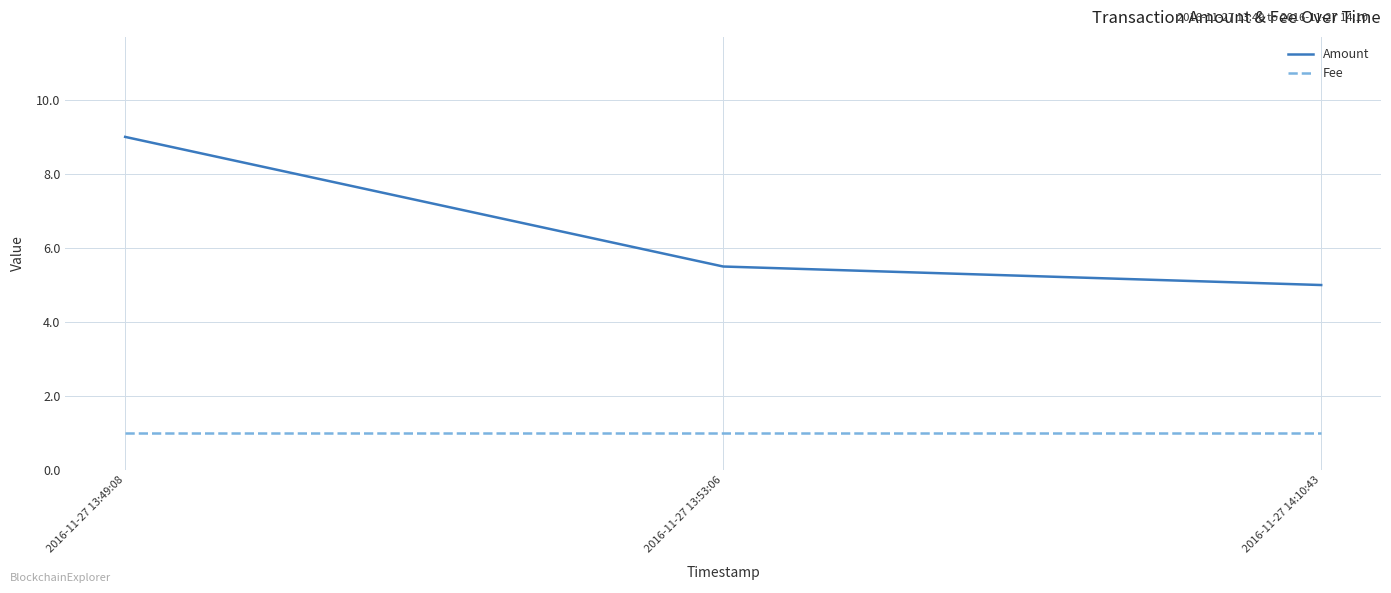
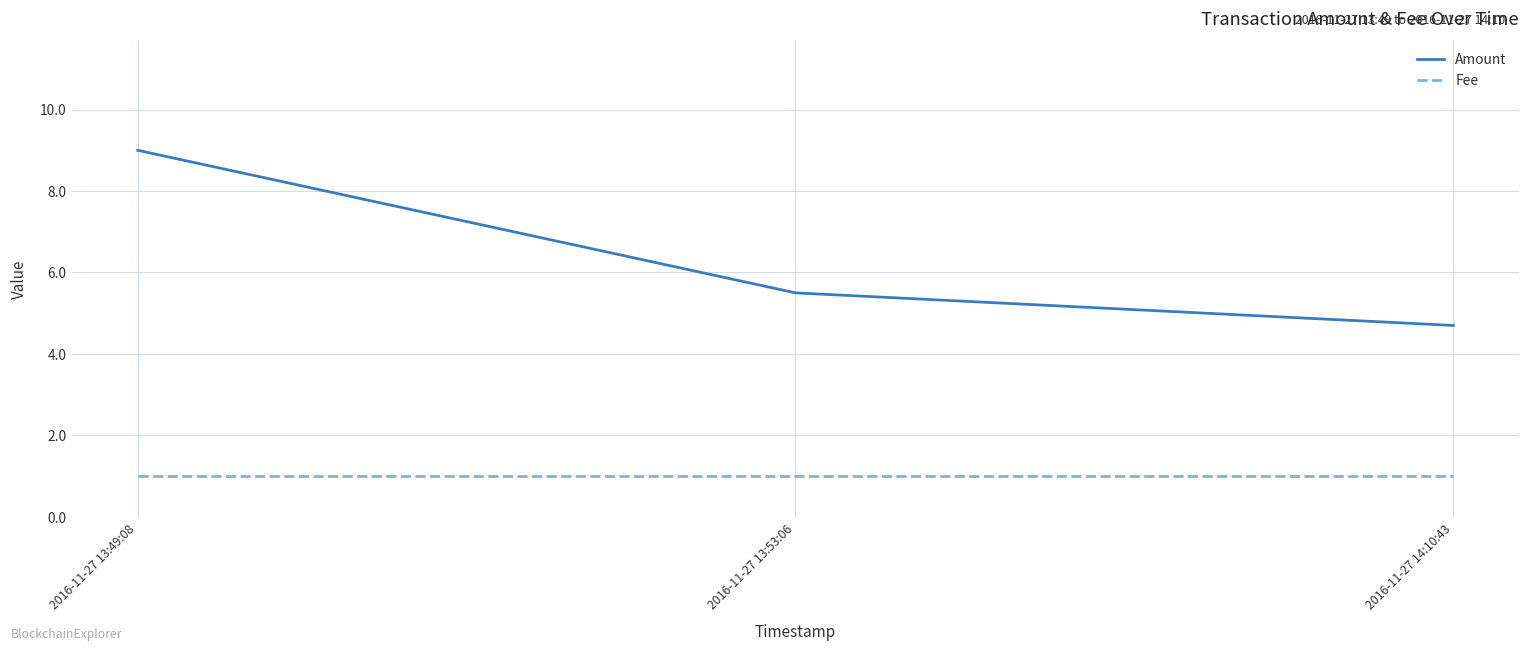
  {
    "Amount": {
      "2016-11-27 13:49:08": 9.0,
      "2016-11-27 13:53:06": 5.5,
-     "2016-11-27 14:10:43": 5.0
+     "2016-11-27 14:10:43": 4.7
    },
    "Fee": {
      "2016-11-27 13:49:08": 1.0,
      "2016-11-27 13:53:06": 1.0,
      "2016-11-27 14:10:43": 1.0
    }
  }
